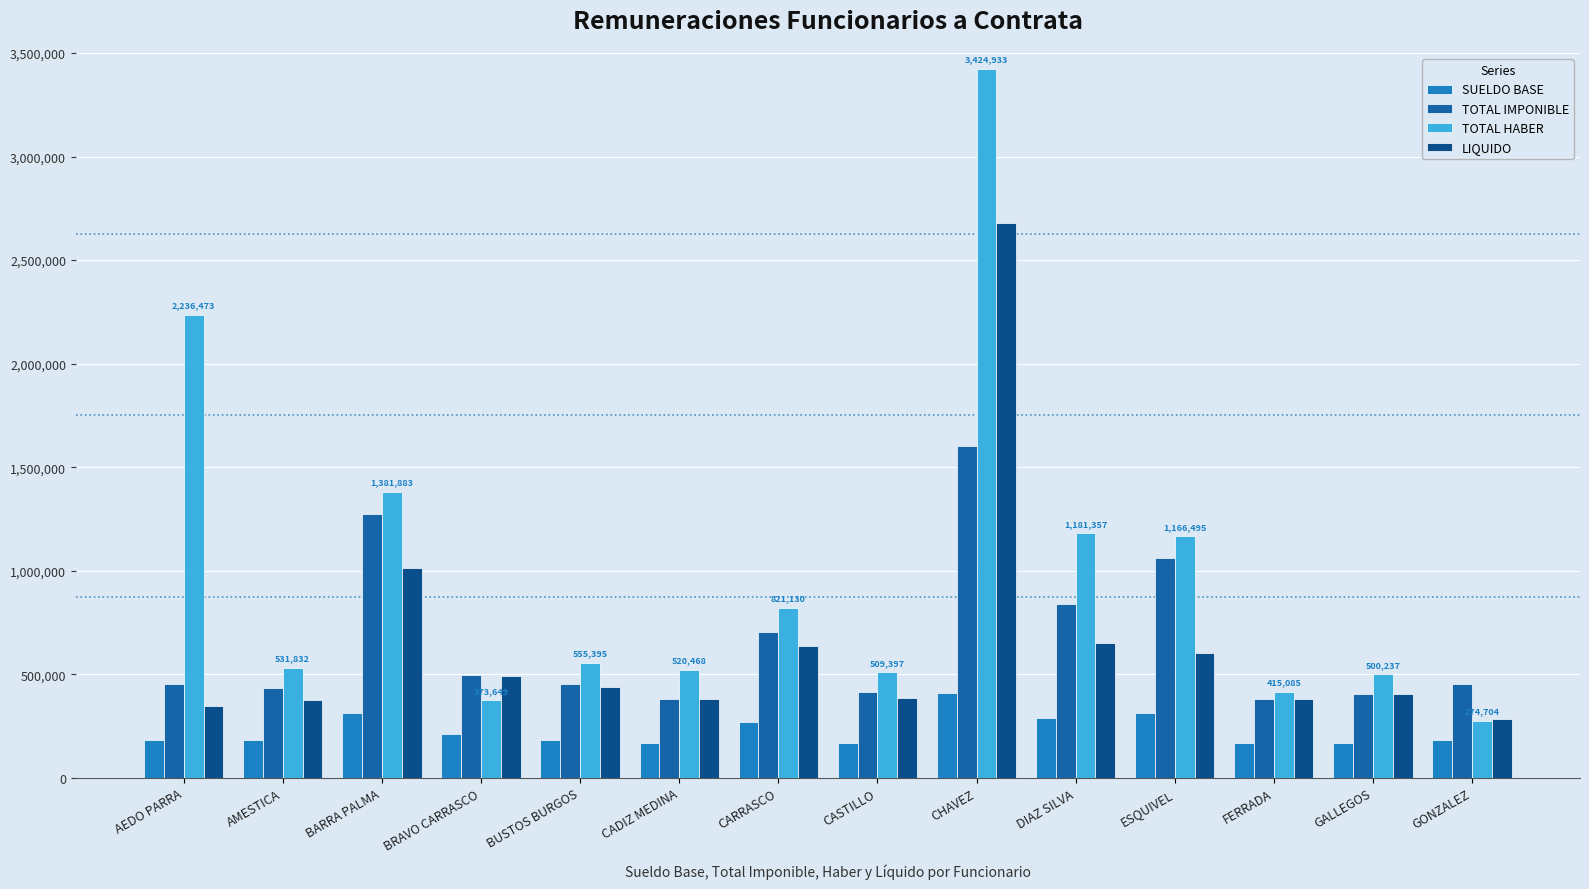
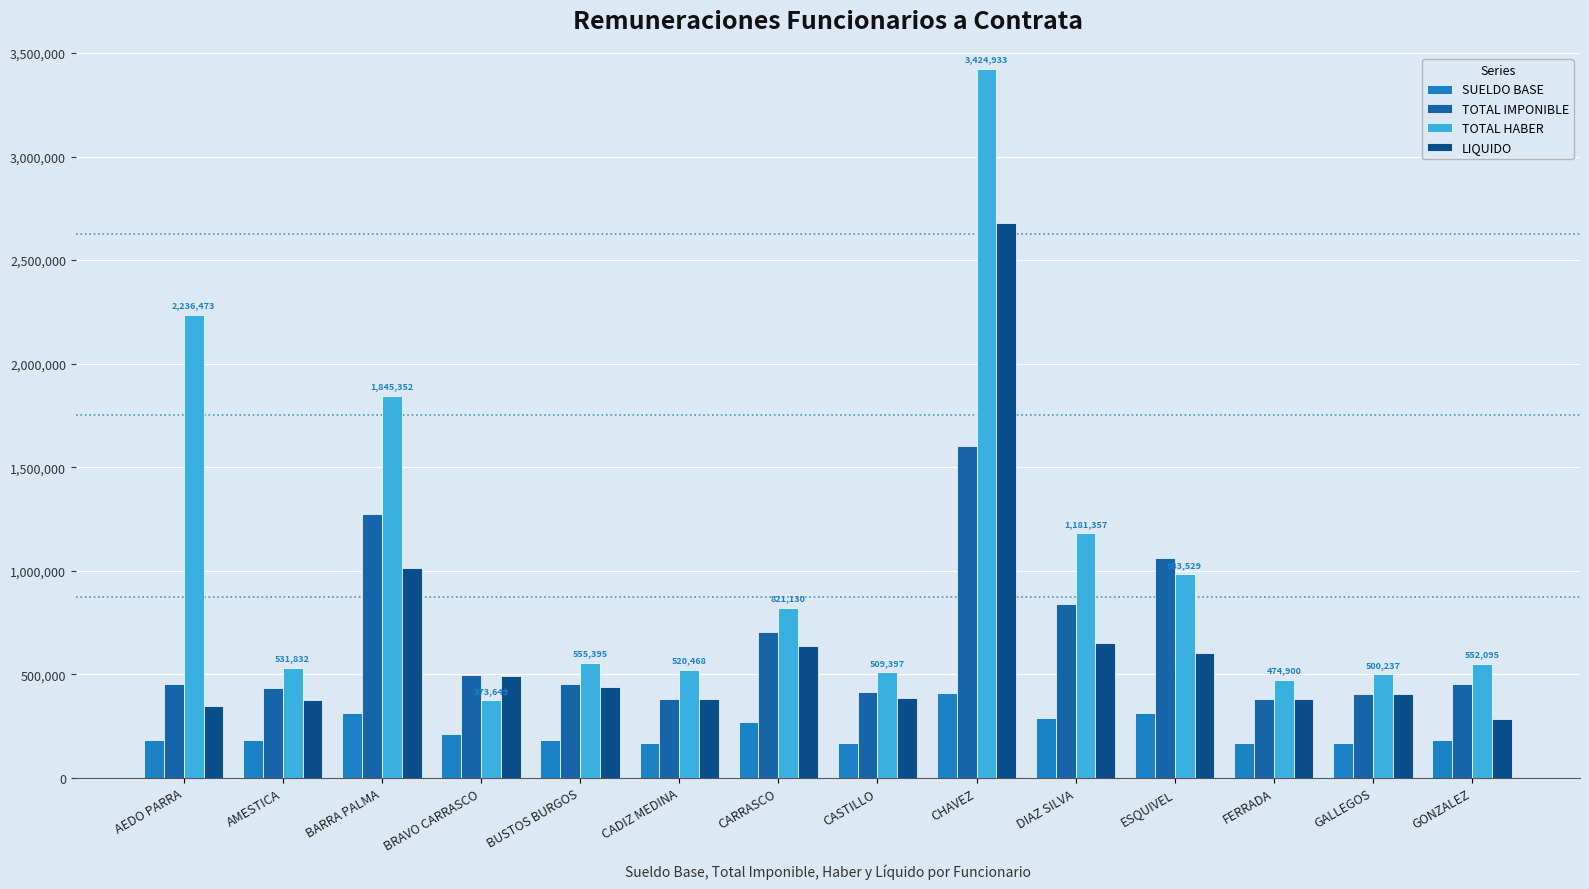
  {
    "TOTAL HABER": {
      "AEDO PARRA": "2,236,473",
      "AMESTICA": "531,832",
-     "BARRA PALMA": "1,381,883",
+     "BARRA PALMA": "1,845,352",
      "BRAVO CARRASCO": "373,649",
      "BUSTOS BURGOS": "555,395",
      "CADIZ MEDINA": "520,468",
      "CARRASCO": "821,130",
      "CASTILLO": "509,397",
      "CHAVEZ": "3,424,933",
      "DIAZ SILVA": "1,181,357",
-     "ESQUIVEL": "1,166,495",
-     "FERRADA": "415,085",
+     "ESQUIVEL": "983,529",
+     "FERRADA": "474,900",
      "GALLEGOS": "500,237",
-     "GONZALEZ": "274,704"
+     "GONZALEZ": "552,095"
    }
  }
